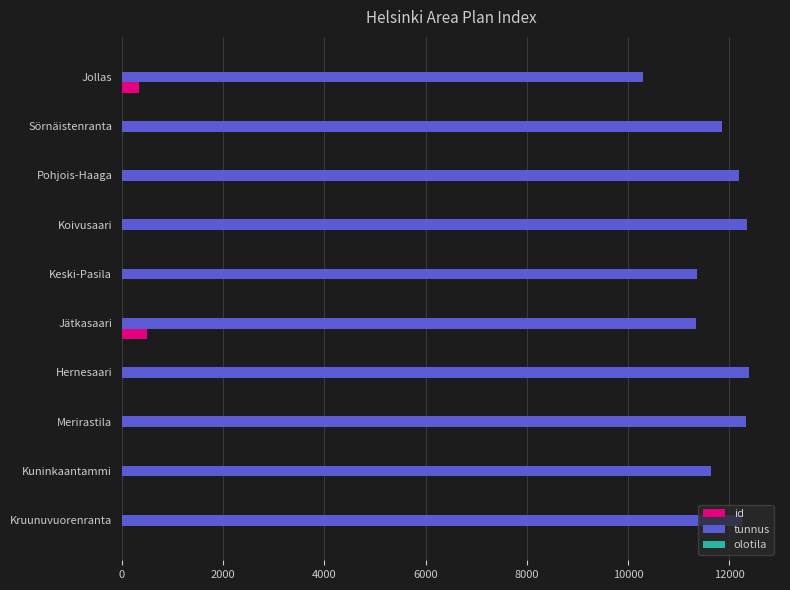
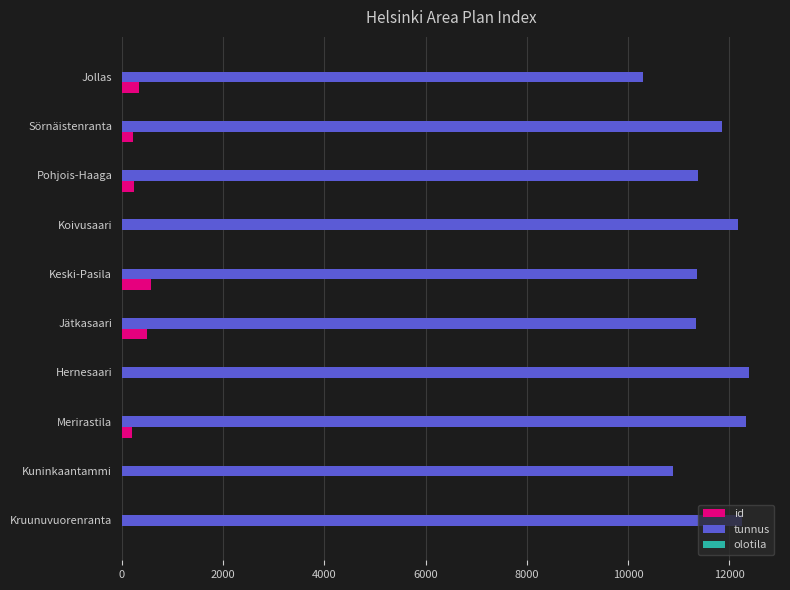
  {
    "id": {
      "Jollas": 300,
-     "Sörnäistenranta": 0,
-     "Pohjois-Haaga": 0,
-     "Keski-Pasila": 0,
+     "Sörnäistenranta": 200,
+     "Pohjois-Haaga": 200,
+     "Keski-Pasila": 600,
      "Jätkasaari": 500,
-     "Merirastila": 0,
+     "Merirastila": 200,
      "Kruunuvuorenranta": 0
    },
    "tunnus": {
      "Jollas": 10300,
      "Sörnäistenranta": 11900,
-     "Pohjois-Haaga": 12200,
-     "Koivusaari": 12400,
+     "Pohjois-Haaga": 11400,
+     "Koivusaari": 12200,
      "Keski-Pasila": 11400,
      "Jätkasaari": 11400,
      "Hernesaari": 12400,
      "Merirastila": 12300,
-     "Kuninkaantammi": 11600
+     "Kuninkaantammi": 10900
    }
  }
